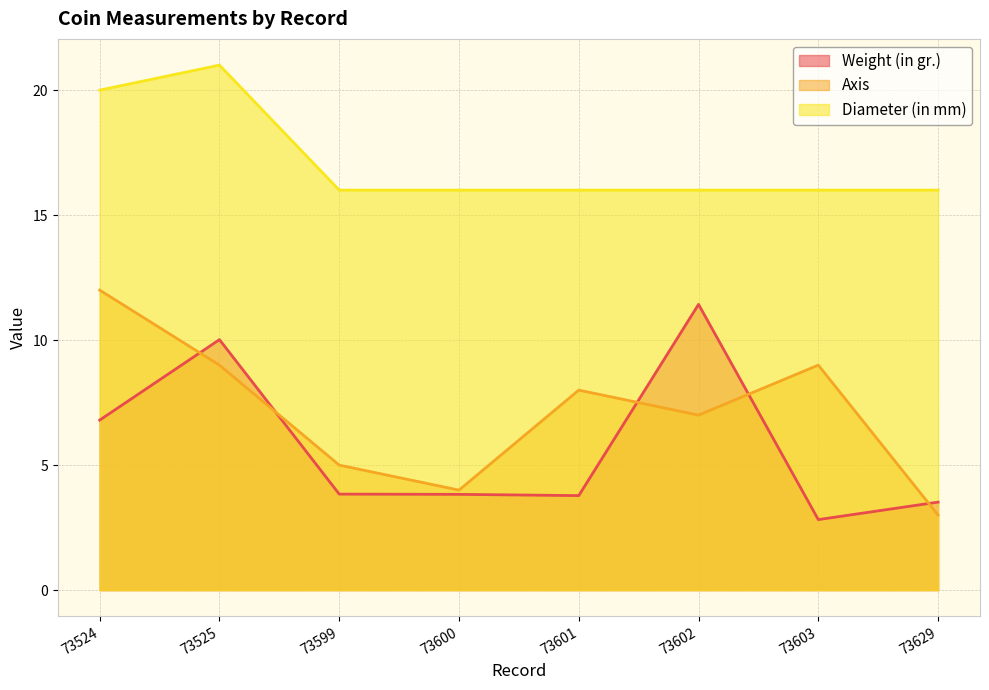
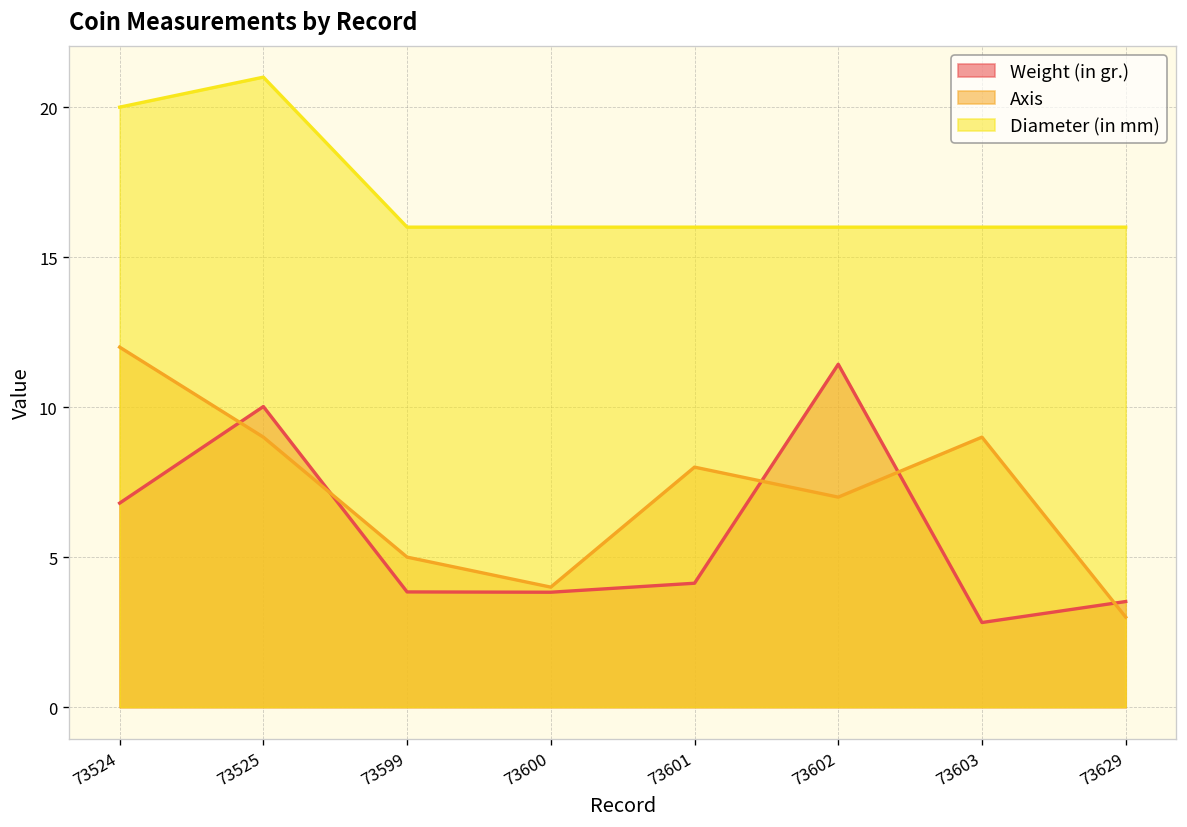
  {
    "Weight (in gr.)": {
      "73524": 6.8,
      "73525": 10.0,
      "73599": 3.8,
      "73600": 3.8,
-     "73601": 3.8,
+     "73601": 4.1,
      "73602": 11.4,
      "73603": 2.8,
      "73629": 3.5
    }
  }
